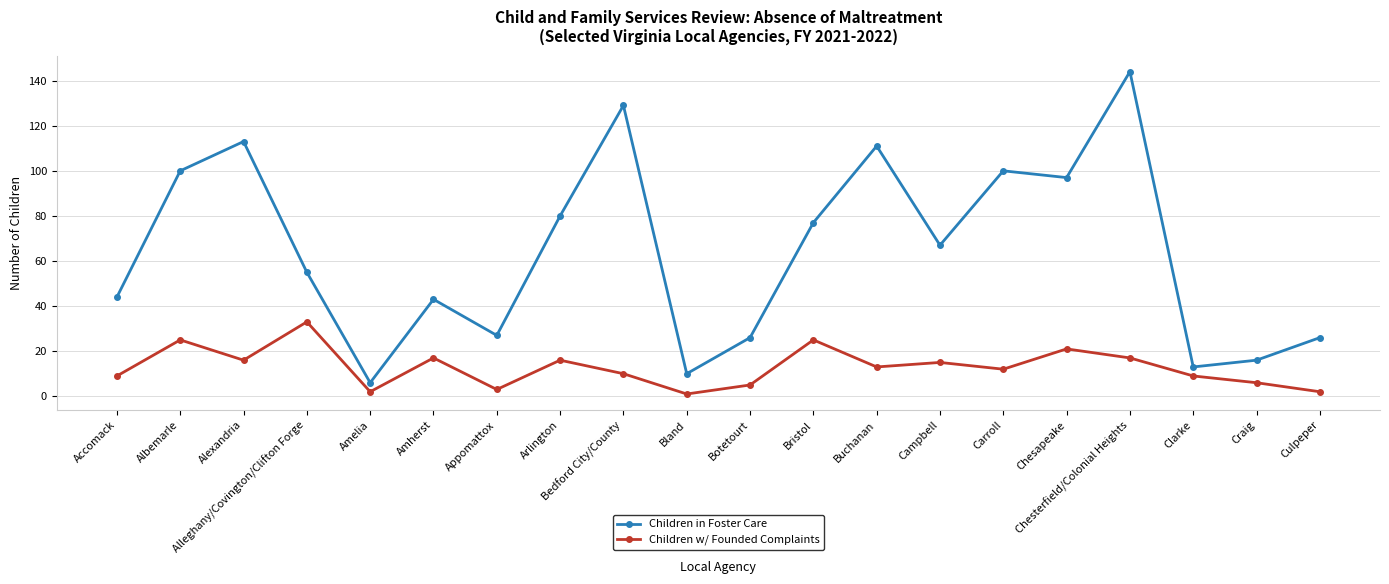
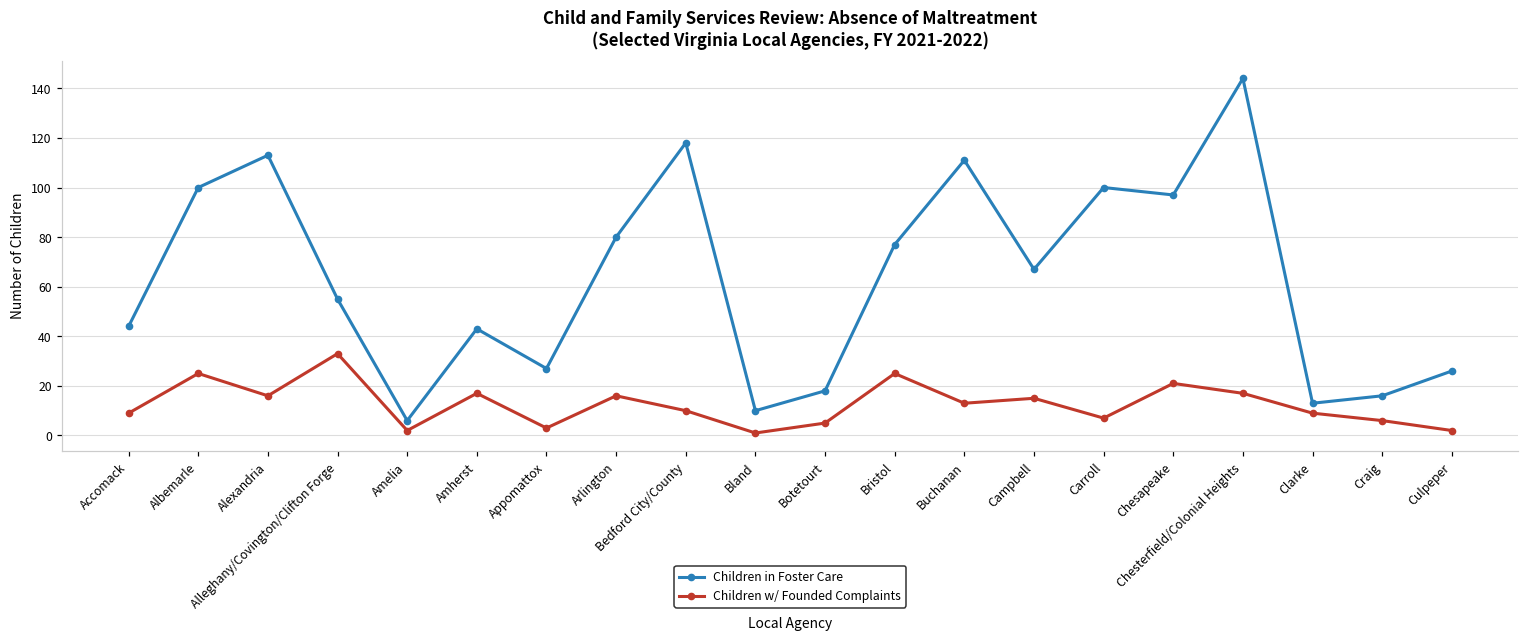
  {
    "Children in Foster Care": {
      "Accomack": 44,
      "Albemarle": 100,
      "Alexandria": 113,
      "Alleghany/Covington/Clifton Forge": 55,
      "Amelia": 6,
      "Amherst": 43,
      "Appomattox": 27,
      "Arlington": 80,
-     "Bedford City/County": 129,
+     "Bedford City/County": 118,
      "Bland": 10,
-     "Botetourt": 26,
+     "Botetourt": 18,
      "Bristol": 77,
      "Buchanan": 111,
      "Campbell": 67,
      "Carroll": 100,
      "Chesapeake": 97,
      "Chesterfield/Colonial Heights": 144,
      "Clarke": 13,
      "Craig": 16,
      "Culpeper": 26
    },
    "Children w/ Founded Complaints": {
      "Accomack": 9,
      "Albemarle": 25,
      "Alexandria": 16,
      "Alleghany/Covington/Clifton Forge": 33,
      "Amelia": 2,
      "Amherst": 17,
      "Appomattox": 3,
      "Arlington": 16,
      "Bedford City/County": 10,
      "Bland": 1,
      "Botetourt": 5,
      "Bristol": 25,
      "Buchanan": 13,
      "Campbell": 15,
-     "Carroll": 12,
+     "Carroll": 7,
      "Chesapeake": 21,
      "Chesterfield/Colonial Heights": 17,
      "Clarke": 9,
      "Craig": 6,
      "Culpeper": 2
    }
  }
